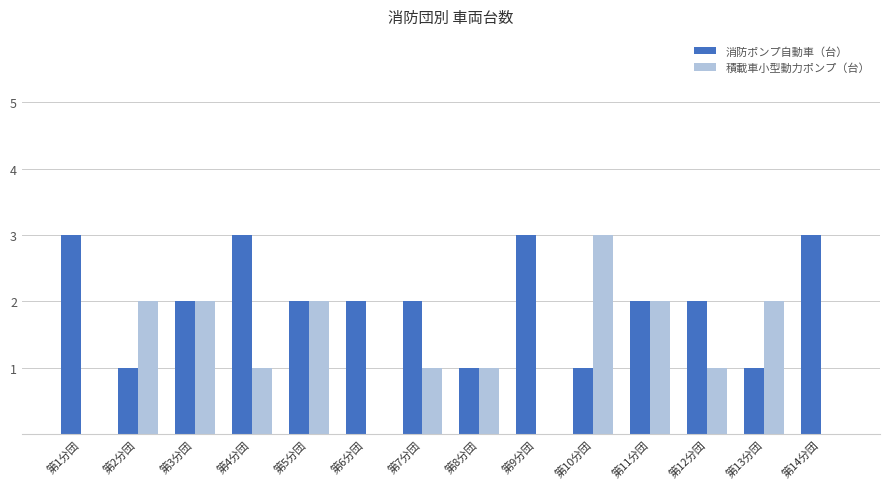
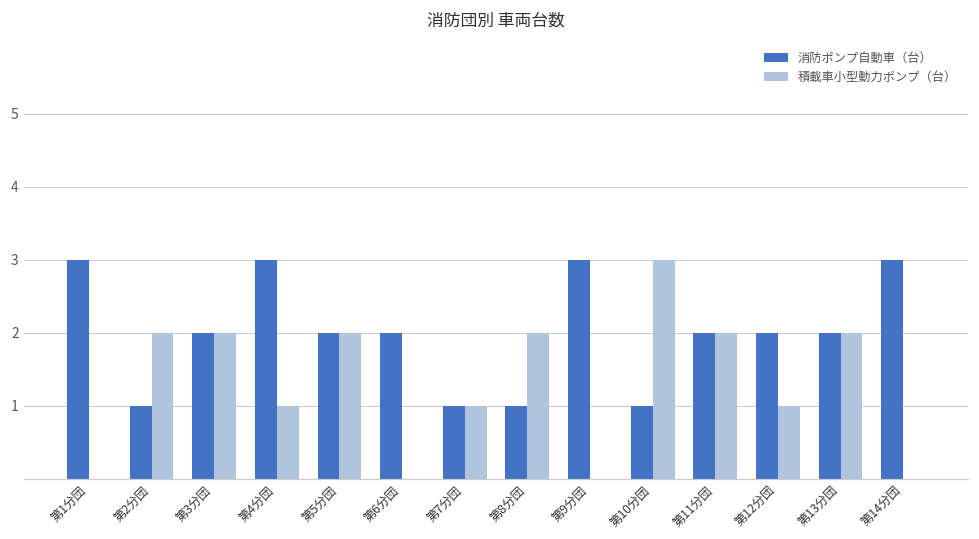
  {
    "消防ポンプ自動車（台）": {
      "第1分団": 3,
      "第2分団": 1,
      "第3分団": 2,
      "第4分団": 3,
      "第5分団": 2,
      "第6分団": 2,
-     "第7分団": 2,
+     "第7分団": 1,
      "第8分団": 1,
      "第9分団": 3,
      "第10分団": 1,
      "第11分団": 2,
      "第12分団": 2,
-     "第13分団": 1,
+     "第13分団": 2,
      "第14分団": 3
    },
    "積載車小型動力ポンプ（台）": {
      "第1分団": 0,
      "第2分団": 2,
      "第3分団": 2,
      "第4分団": 1,
      "第5分団": 2,
      "第6分団": 0,
      "第7分団": 1,
-     "第8分団": 1,
+     "第8分団": 2,
      "第9分団": 0,
      "第10分団": 3,
      "第11分団": 2,
      "第12分団": 1,
      "第13分団": 2,
      "第14分団": 0
    }
  }
